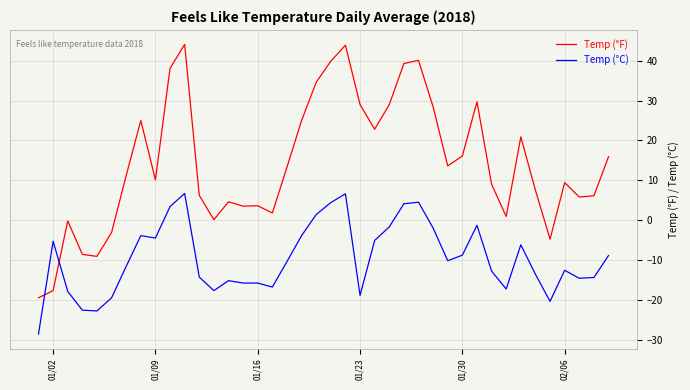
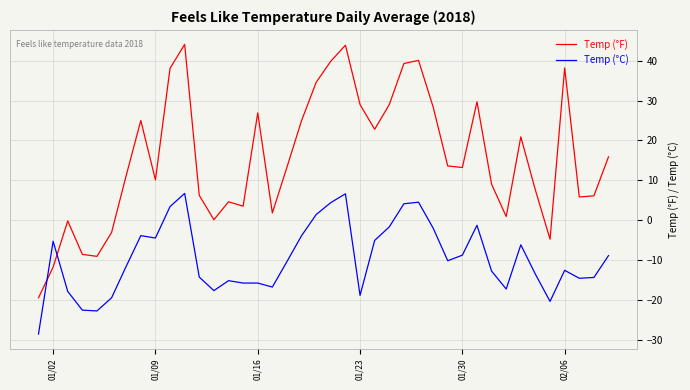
  {
    "Temp (°F)": {
-     "01/02": -18,
+     "01/02": -12,
      "01/09": 10,
-     "01/16": 4,
+     "01/16": 27,
      "01/23": 29,
-     "01/30": 16,
-     "02/06": 9
+     "01/30": 13,
+     "02/06": 38
    },
    "Temp (°C)": {
      "01/02": -5,
      "01/09": -5,
      "01/16": -16,
      "01/23": -19,
      "01/30": -9,
      "02/06": -13
    }
  }
